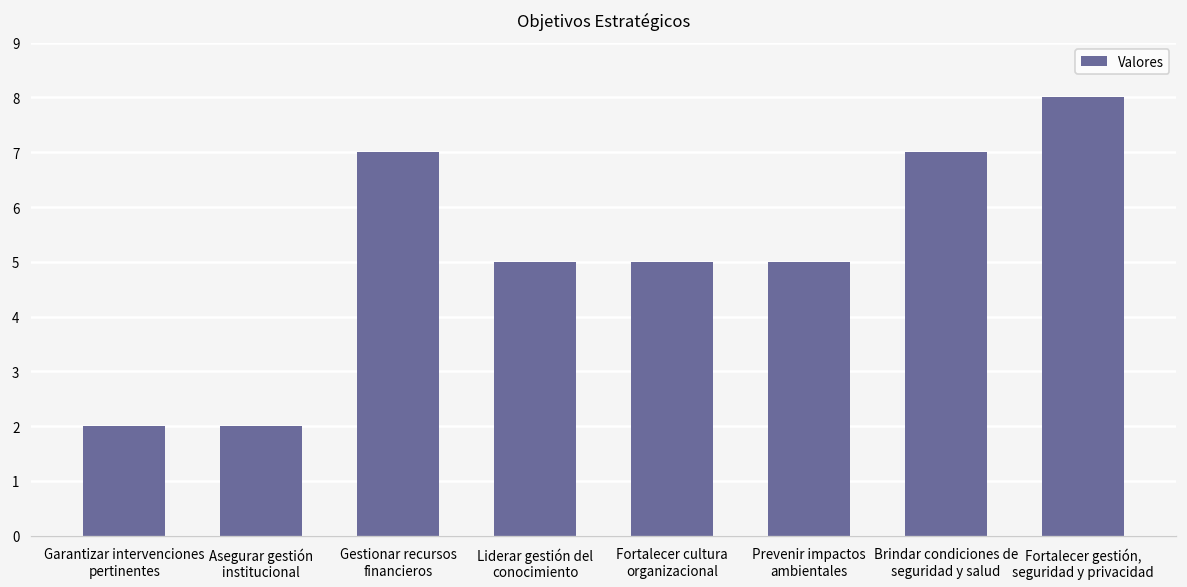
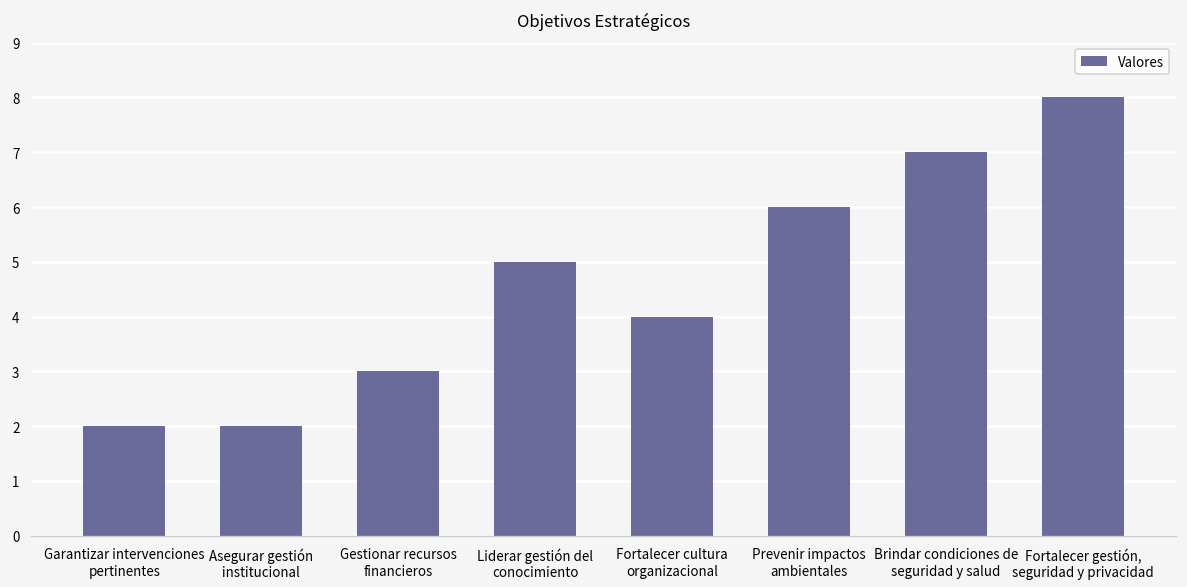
  {
    "Garantizar intervenciones pertinentes": 2,
    "Asegurar gestión institucional": 2,
-   "Gestionar recursos financieros": 7,
+   "Gestionar recursos financieros": 3,
    "Liderar gestión del conocimiento": 5,
-   "Fortalecer cultura organizacional": 5,
-   "Prevenir impactos ambientales": 5,
+   "Fortalecer cultura organizacional": 4,
+   "Prevenir impactos ambientales": 6,
    "Brindar condiciones de seguridad y salud": 7,
    "Fortalecer gestión, seguridad y privacidad": 8
  }
